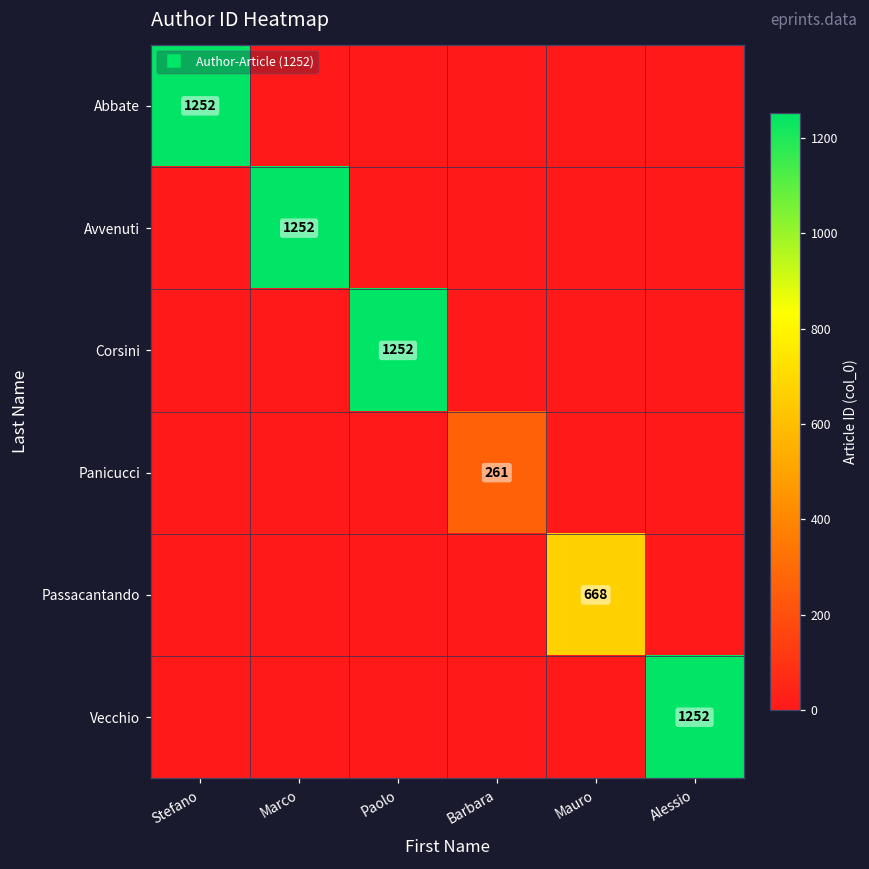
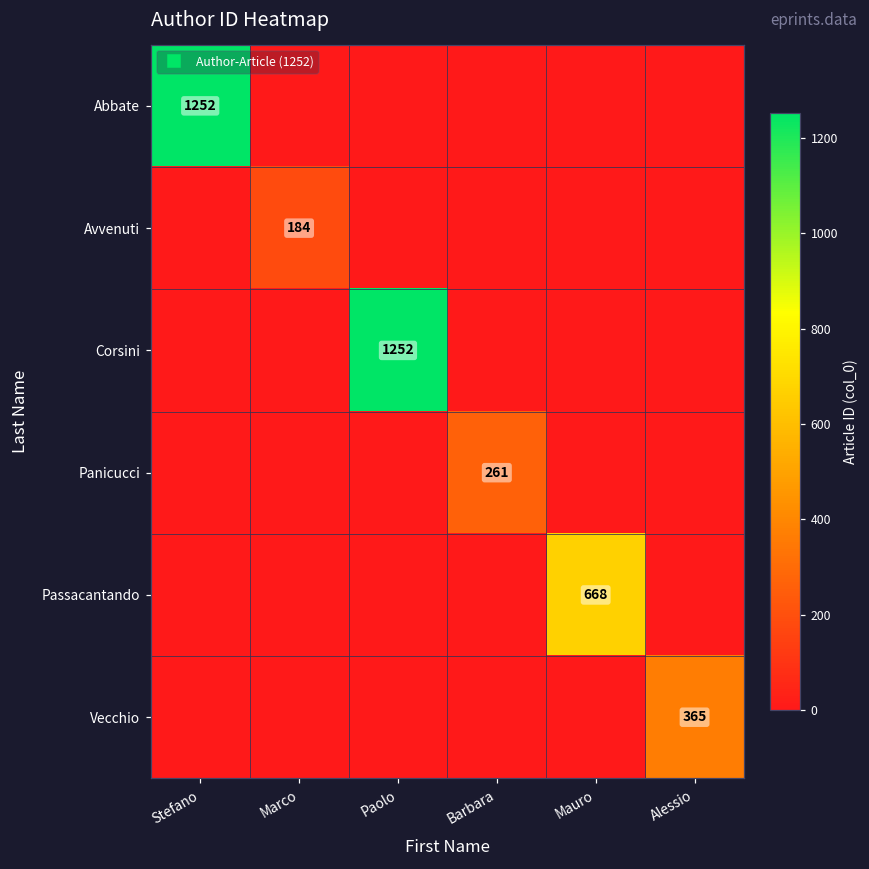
  {
    "Avvenuti": {
-     "Marco": 1252
+     "Marco": 184
    },
    "Vecchio": {
-     "Alessio": 1252
+     "Alessio": 365
    }
  }
